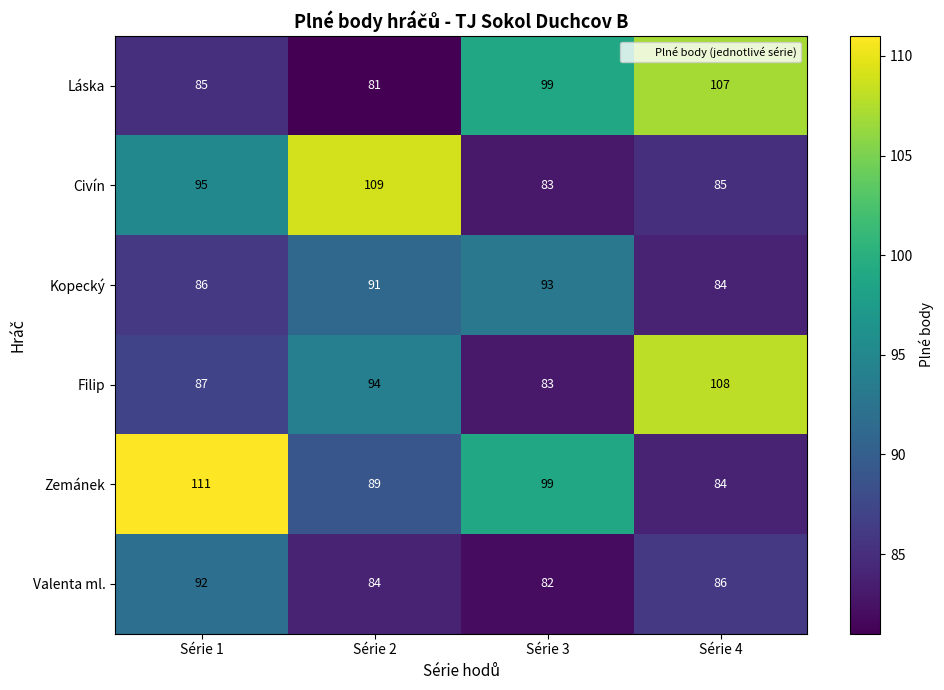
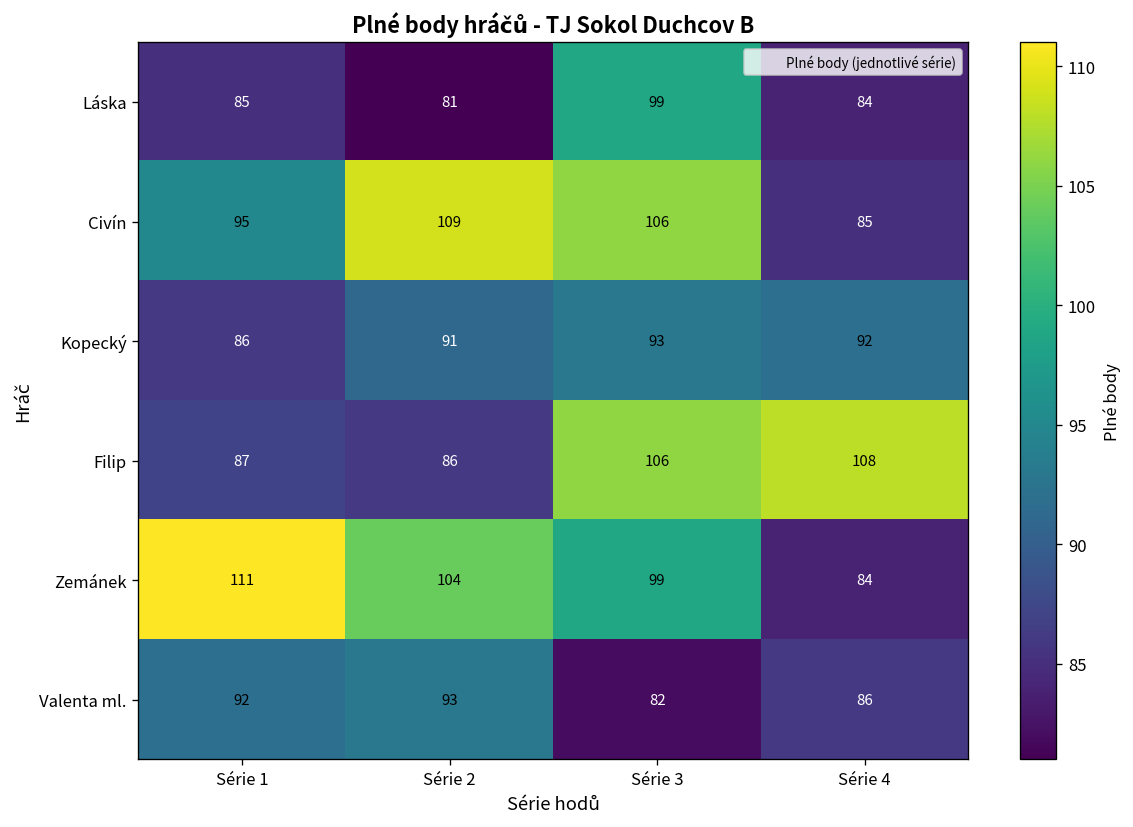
  {
    "Láska": {
      "Série 1": 85,
      "Série 2": 81,
      "Série 3": 99,
-     "Série 4": 107
+     "Série 4": 84
    },
    "Civín": {
      "Série 1": 95,
      "Série 2": 109,
-     "Série 3": 83,
+     "Série 3": 106,
      "Série 4": 85
    },
    "Kopecký": {
      "Série 1": 86,
      "Série 2": 91,
      "Série 3": 93,
-     "Série 4": 84
+     "Série 4": 92
    },
    "Filip": {
      "Série 1": 87,
-     "Série 2": 94,
-     "Série 3": 83,
+     "Série 2": 86,
+     "Série 3": 106,
      "Série 4": 108
    },
    "Zemánek": {
      "Série 1": 111,
-     "Série 2": 89,
+     "Série 2": 104,
      "Série 3": 99,
      "Série 4": 84
    },
    "Valenta ml.": {
      "Série 1": 92,
-     "Série 2": 84,
+     "Série 2": 93,
      "Série 3": 82,
      "Série 4": 86
    }
  }
